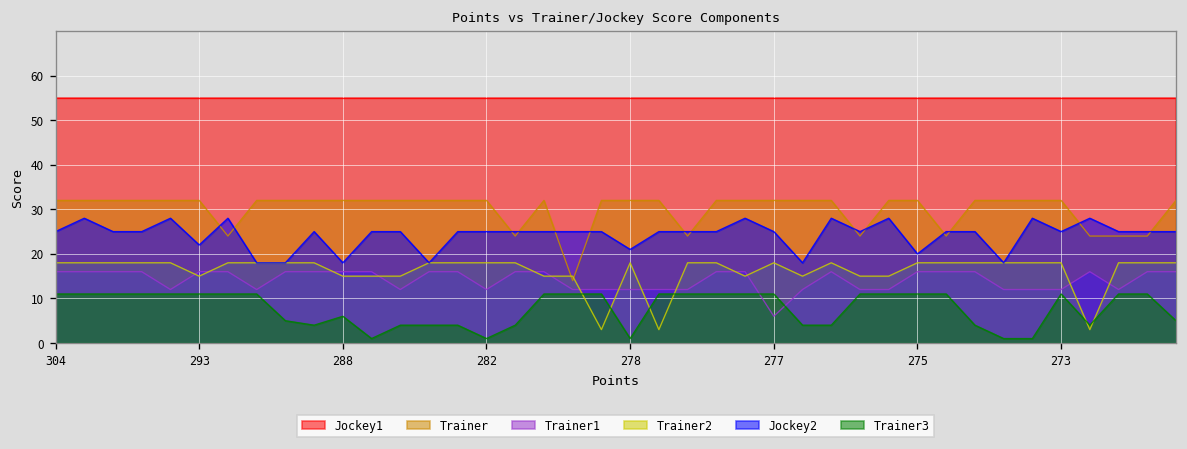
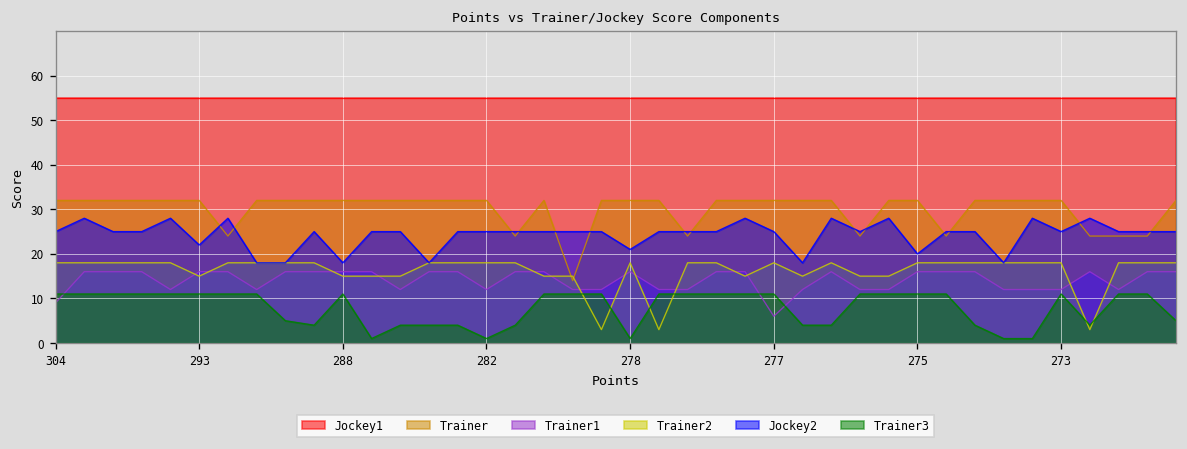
  {
    "Jockey1": {
      "304": 55,
      "293": 55,
      "288": 55,
      "282": 55,
      "278": 55,
      "277": 55,
      "275": 55,
      "273": 55
    },
    "Trainer1": {
-     "304": 16,
+     "304": 9,
      "293": 16,
      "288": 16,
      "282": 12,
-     "278": 12,
+     "278": 16,
      "277": 6,
      "275": 16,
      "273": 12
    },
    "Jockey2": {
      "304": 25,
      "293": 22,
      "288": 18,
      "282": 25,
      "278": 21,
      "277": 25,
      "275": 20,
      "273": 25
    },
    "Trainer3": {
      "304": 11,
      "293": 11,
-     "288": 6,
+     "288": 11,
      "282": 1,
      "278": 1,
      "277": 11,
      "275": 11,
      "273": 11
    }
  }
